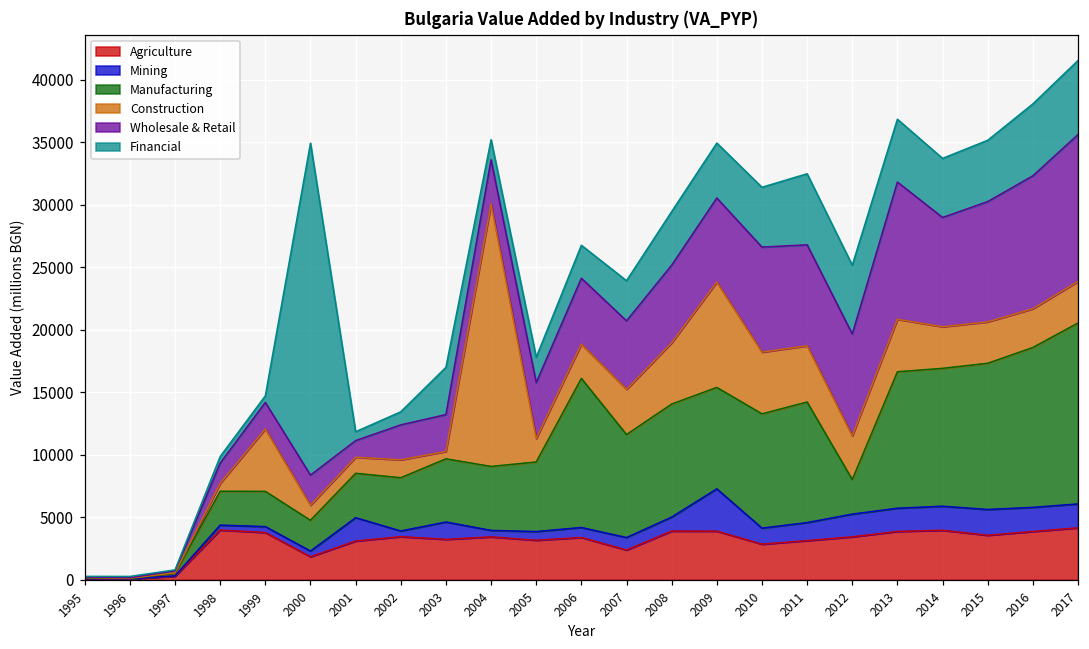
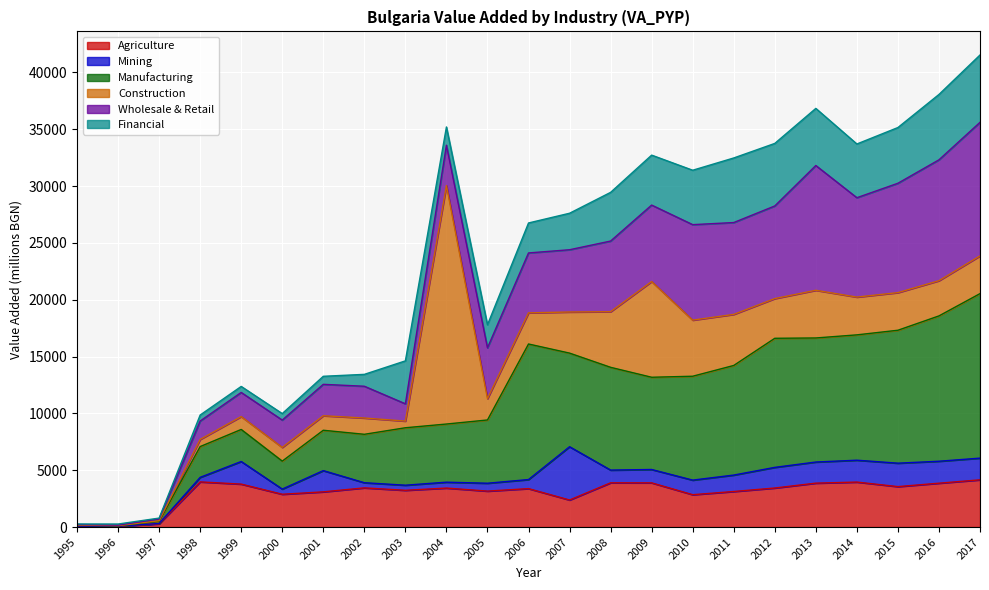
  {
    "Agriculture": {
      "1998": 4000,
      "1999": 3800,
-     "2000": 1800,
+     "2000": 2900,
      "2001": 3100,
      "2002": 3400,
      "2003": 3200,
      "2004": 3400,
      "2005": 3200,
      "2006": 3400,
      "2007": 2400,
      "2008": 3900,
      "2009": 3900,
      "2010": 2800,
      "2011": 3100,
      "2012": 3400,
      "2013": 3900,
      "2014": 4000,
      "2015": 3600,
      "2016": 3900,
      "2017": 4200
    },
    "Mining": {
      "1998": 400,
-     "1999": 500,
+     "1999": 2000,
      "2000": 500,
      "2001": 1900,
      "2002": 500,
-     "2003": 1400,
+     "2003": 400,
      "2004": 500,
      "2005": 700,
      "2006": 800,
-     "2007": 1000,
+     "2007": 4700,
      "2008": 1100,
-     "2009": 3400,
+     "2009": 1200,
      "2010": 1300,
      "2011": 1400,
      "2012": 1800,
      "2013": 1900,
      "2014": 1900,
      "2015": 2100,
      "2016": 1900,
      "2017": 1900
    },
    "Manufacturing": {
      "1998": 2700,
      "1999": 2800,
      "2000": 2500,
      "2001": 3600,
      "2002": 4300,
      "2003": 5100,
      "2004": 5100,
      "2005": 5600,
      "2006": 11900,
      "2007": 8200,
      "2008": 9000,
      "2009": 8100,
      "2010": 9100,
      "2011": 9600,
-     "2012": 2800,
+     "2012": 11400,
      "2013": 10900,
      "2014": 11000,
      "2015": 11700,
      "2016": 12800,
      "2017": 14500
    },
    "Construction": {
      "1998": 600,
-     "1999": 5000,
+     "1999": 1100,
      "2000": 1200,
      "2001": 1300,
      "2002": 1400,
      "2003": 600,
      "2004": 21000,
      "2005": 1900,
      "2006": 2700,
      "2007": 3600,
      "2008": 4900,
      "2009": 8400,
      "2010": 4900,
      "2011": 4500,
      "2012": 3500,
      "2013": 4200,
      "2014": 3300,
      "2015": 3300,
      "2016": 3100,
      "2017": 3300
    },
    "Wholesale & Retail": {
      "1998": 1600,
      "1999": 2100,
      "2000": 2400,
-     "2001": 1300,
+     "2001": 2800,
      "2002": 2800,
-     "2003": 3000,
+     "2003": 1500,
      "2004": 3500,
      "2005": 4500,
      "2006": 5300,
      "2007": 5500,
      "2008": 6200,
      "2009": 6700,
      "2010": 8400,
      "2011": 8100,
      "2012": 8100,
      "2013": 11000,
      "2014": 8700,
      "2015": 9600,
      "2016": 10600,
      "2017": 11700
    },
    "Financial": {
      "1998": 500,
      "1999": 500,
-     "2000": 26600,
+     "2000": 600,
      "2001": 700,
      "2002": 1000,
      "2003": 3800,
      "2004": 1600,
      "2005": 2000,
      "2006": 2600,
      "2007": 3200,
      "2008": 4300,
      "2009": 4400,
      "2010": 4800,
      "2011": 5700,
      "2012": 5500,
      "2013": 5000,
      "2014": 4700,
      "2015": 4900,
      "2016": 5800,
      "2017": 5900
    }
  }
